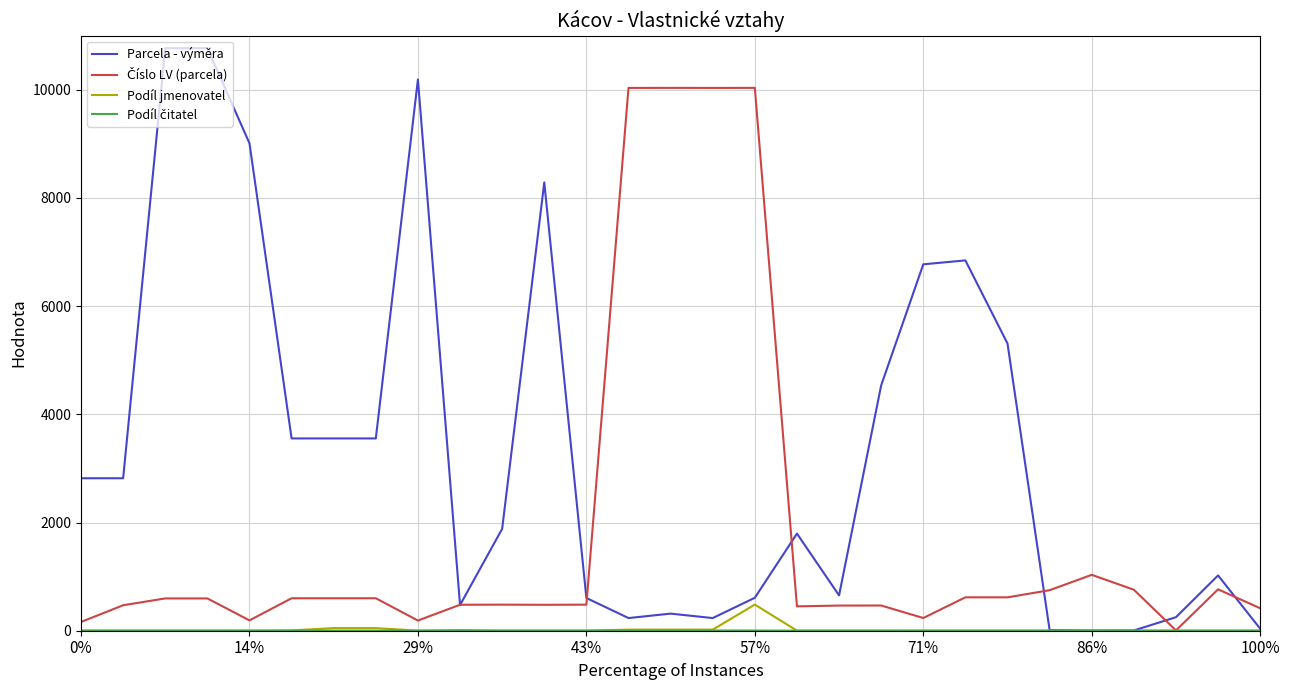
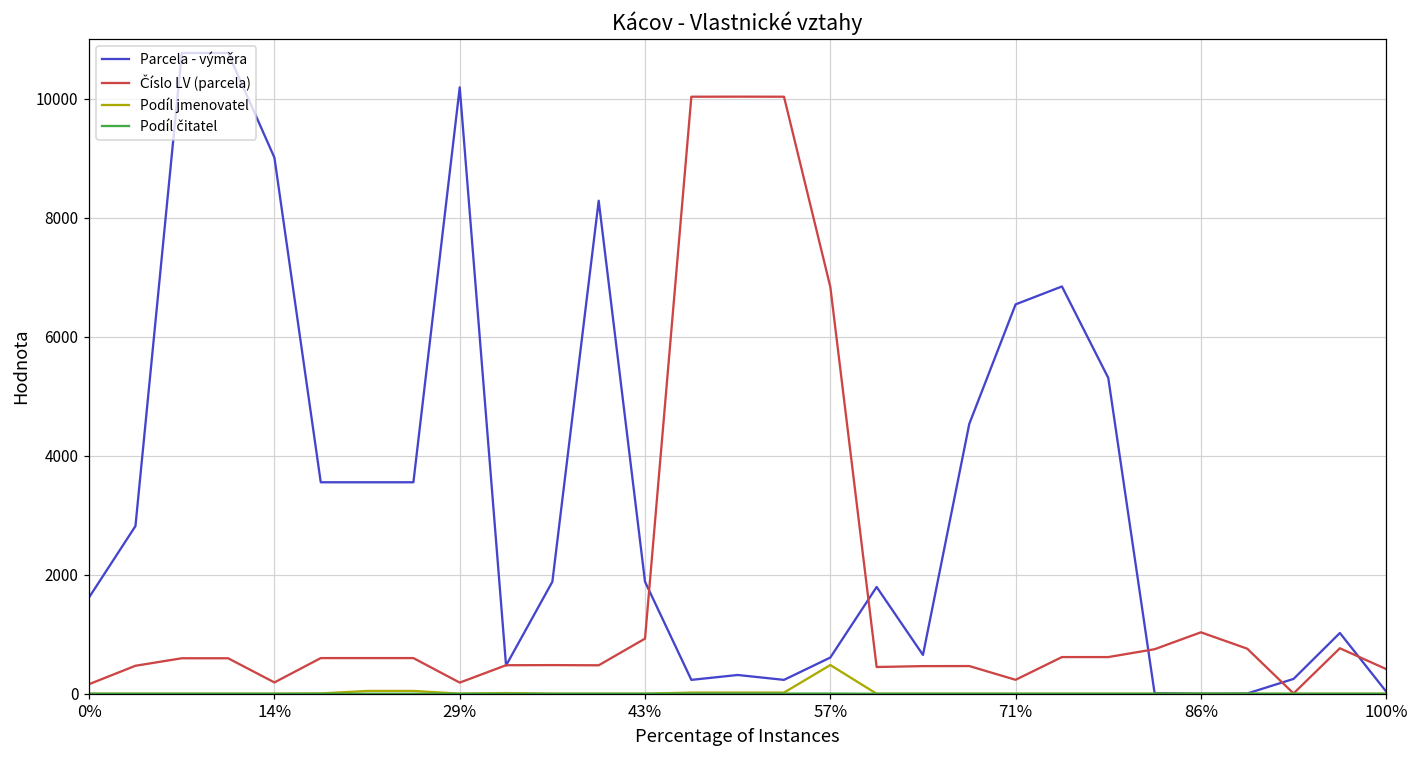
  {
    "Parcela - výměra": {
-     "0%": 2800,
+     "0%": 1600,
      "14%": 9000,
      "29%": 10200,
-     "43%": 600,
+     "43%": 1900,
      "57%": 600,
-     "71%": 6800
+     "71%": 6500
    },
    "Číslo LV (parcela)": {
      "0%": 200,
      "14%": 200,
      "29%": 200,
-     "43%": 500,
-     "57%": 10000,
+     "43%": 900,
+     "57%": 6800,
      "71%": 200,
      "86%": 1000,
      "100%": 400
    },
    "Podíl jmenovatel": {
      "57%": 500
    },
    "Podíl čitatel": {
      "57%": 0
    }
  }
